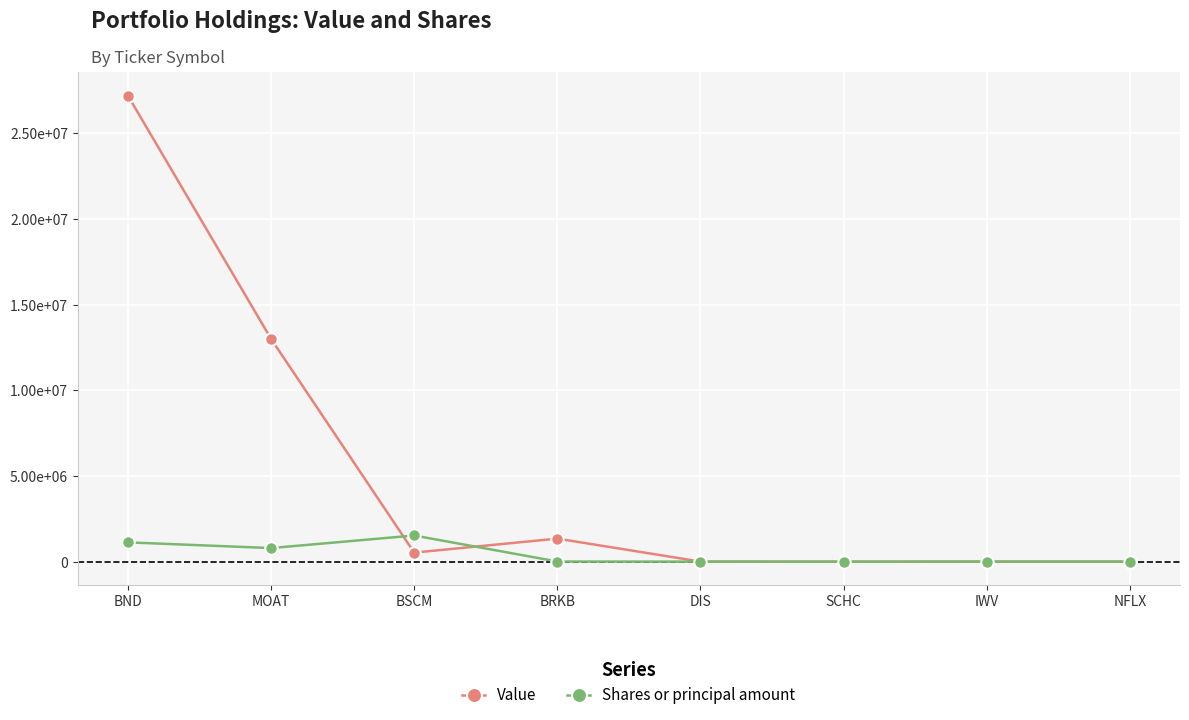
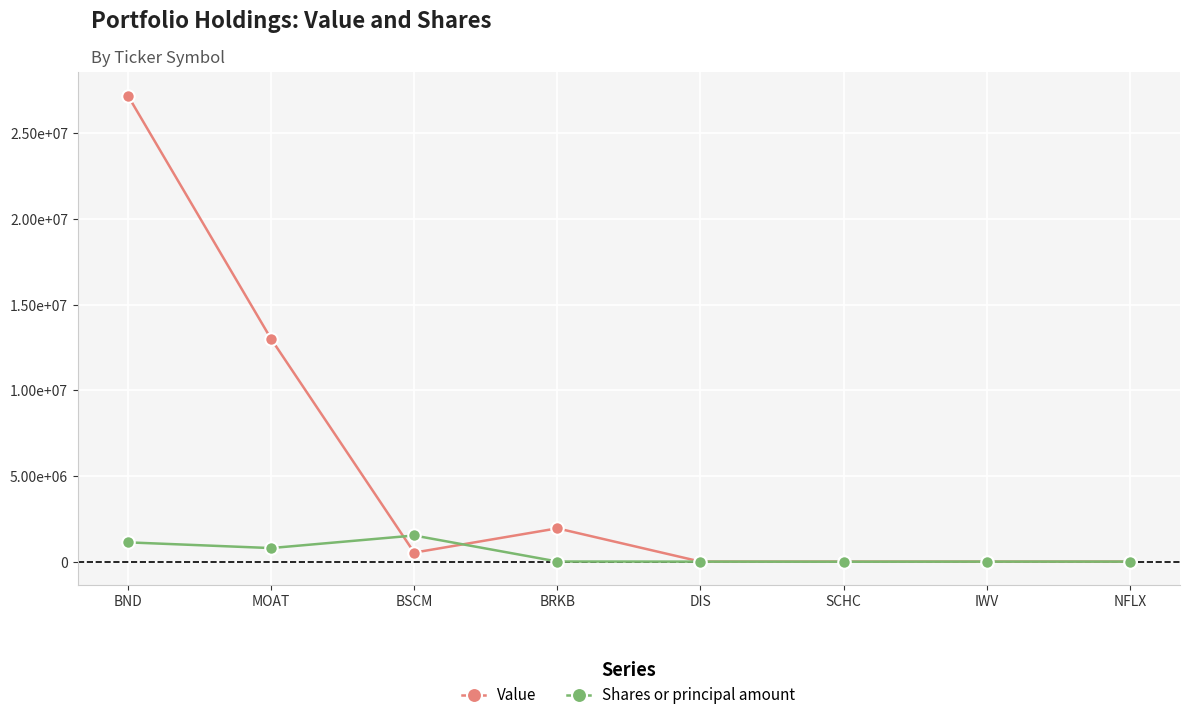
  {
    "Value": {
      "BND": 27200000,
      "MOAT": 13000000,
      "BSCM": 500000,
-     "BRKB": 1300000
+     "BRKB": 1900000
    },
    "Shares or principal amount": {
      "BND": 1100000,
      "MOAT": 800000,
      "BSCM": 1500000,
      "BRKB": 0
    }
  }
